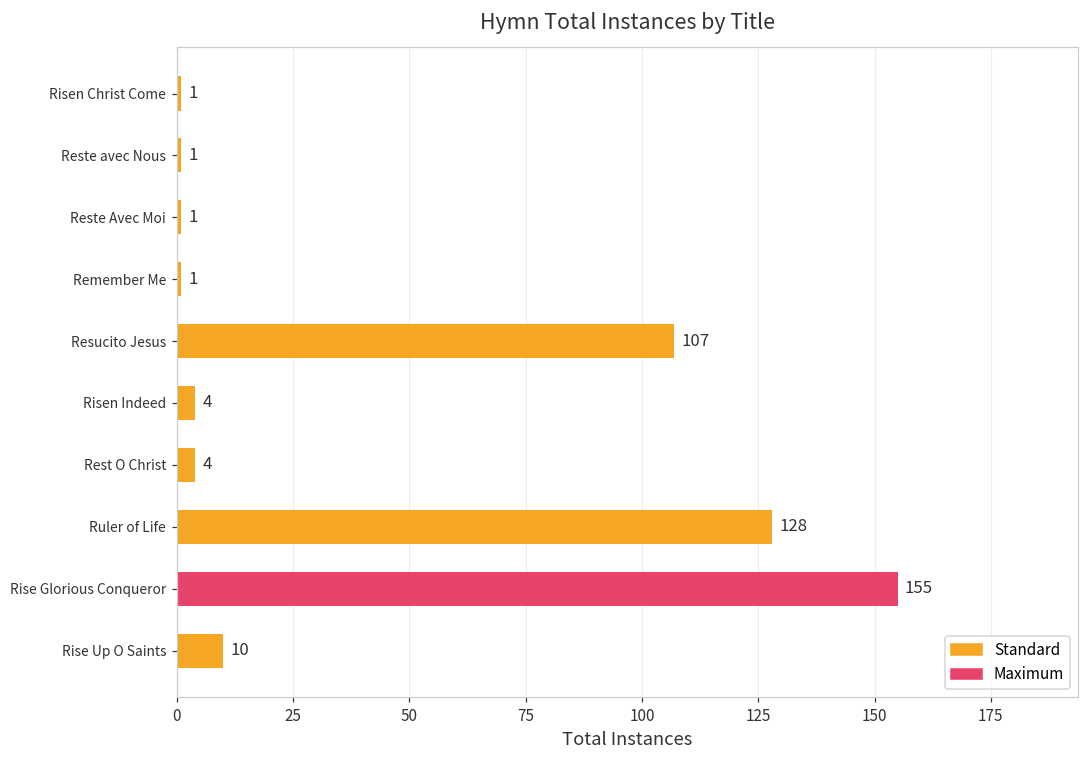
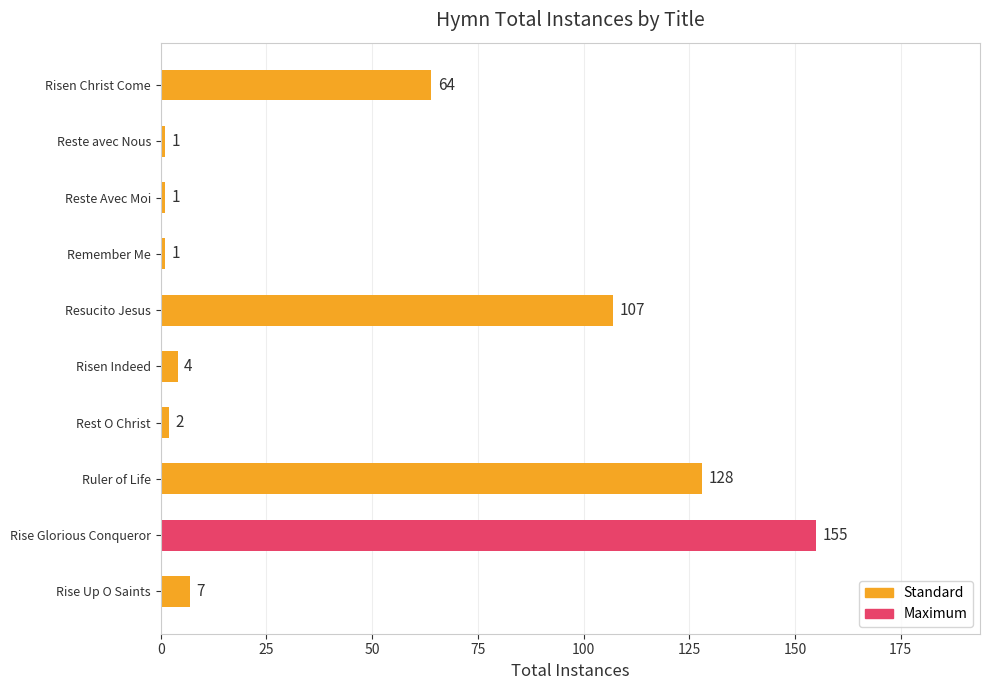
  {
-   "Risen Christ Come": 1,
+   "Risen Christ Come": 64,
    "Reste avec Nous": 1,
    "Reste Avec Moi": 1,
    "Remember Me": 1,
    "Resucito Jesus": 107,
    "Risen Indeed": 4,
-   "Rest O Christ": 4,
+   "Rest O Christ": 2,
    "Ruler of Life": 128,
    "Rise Glorious Conqueror": 155,
-   "Rise Up O Saints": 10
+   "Rise Up O Saints": 7
  }
